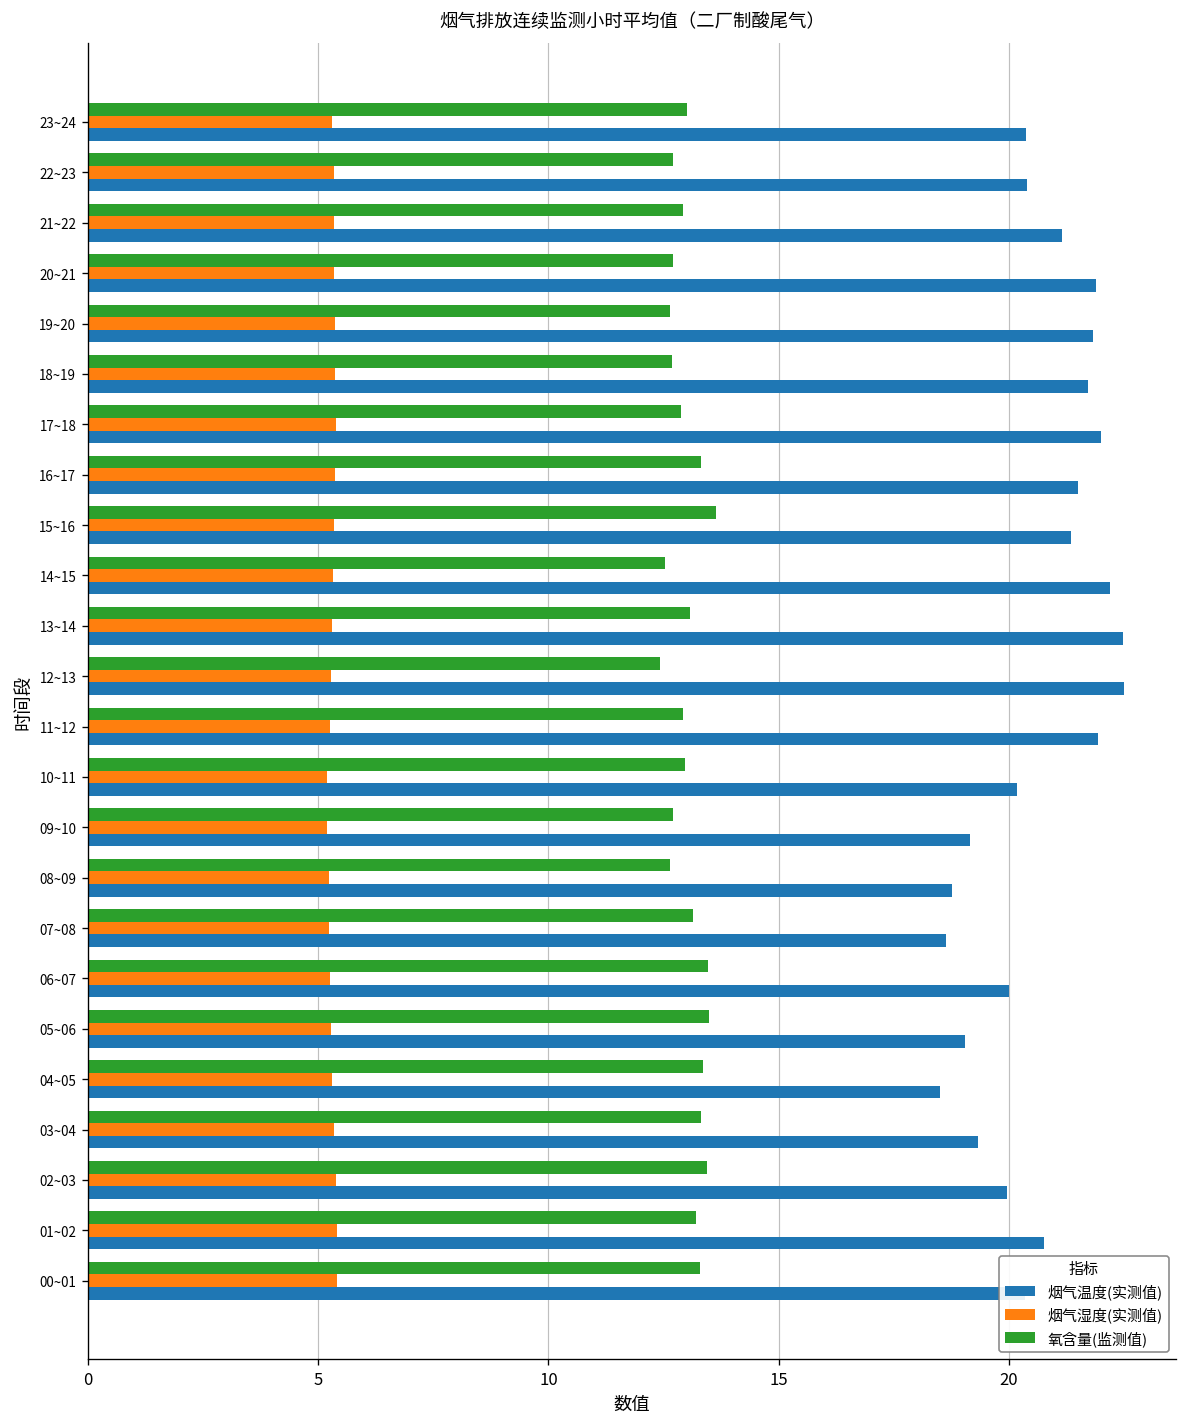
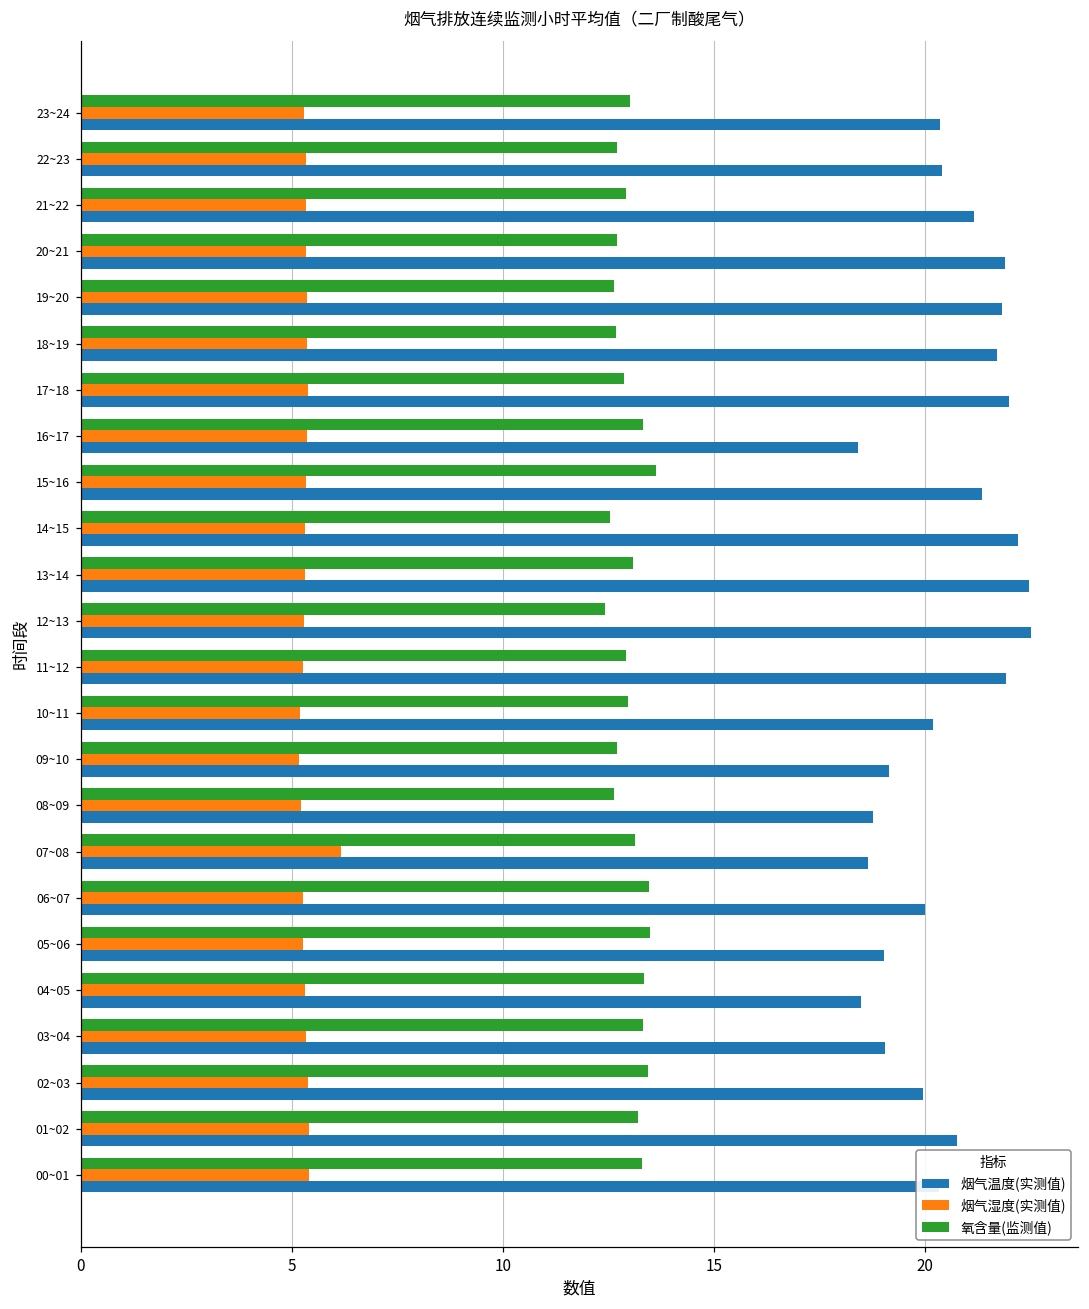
  {
    "烟气温度(实测值)": {
      "23~24": 20.4,
      "22~23": 20.4,
      "21~22": 21.2,
      "20~21": 21.9,
      "19~20": 21.8,
      "18~19": 21.7,
      "17~18": 22.0,
-     "16~17": 21.5,
+     "16~17": 18.4,
      "15~16": 21.4,
      "14~15": 22.2,
      "13~14": 22.5,
      "12~13": 22.5,
      "11~12": 21.9,
      "10~11": 20.2,
      "09~10": 19.2,
      "08~09": 18.8,
      "07~08": 18.6,
      "06~07": 20.0,
      "05~06": 19.0,
      "04~05": 18.5,
-     "03~04": 19.3,
+     "03~04": 19.1,
      "02~03": 20.0,
      "01~02": 20.8
    },
    "烟气湿度(实测值)": {
      "23~24": 5.3,
      "22~23": 5.3,
      "21~22": 5.4,
      "20~21": 5.4,
      "19~20": 5.4,
      "18~19": 5.4,
      "17~18": 5.4,
      "16~17": 5.4,
      "15~16": 5.4,
      "14~15": 5.3,
      "13~14": 5.3,
      "12~13": 5.3,
      "11~12": 5.3,
      "10~11": 5.2,
      "09~10": 5.2,
      "08~09": 5.2,
-     "07~08": 5.2,
+     "07~08": 6.2,
      "06~07": 5.3,
      "05~06": 5.3,
      "04~05": 5.3,
      "03~04": 5.4,
      "02~03": 5.4,
      "01~02": 5.4,
      "00~01": 5.4
    },
    "氧含量(监测值)": {
      "23~24": 13.0,
      "22~23": 12.7,
      "21~22": 12.9,
      "20~21": 12.7,
      "19~20": 12.6,
      "18~19": 12.7,
      "17~18": 12.9,
      "16~17": 13.3,
      "15~16": 13.6,
      "14~15": 12.5,
      "13~14": 13.1,
      "12~13": 12.4,
      "11~12": 12.9,
      "10~11": 13.0,
      "09~10": 12.7,
      "08~09": 12.6,
      "07~08": 13.1,
      "06~07": 13.5,
      "05~06": 13.5,
      "04~05": 13.4,
      "03~04": 13.3,
      "02~03": 13.4,
      "01~02": 13.2,
      "00~01": 13.3
    }
  }
